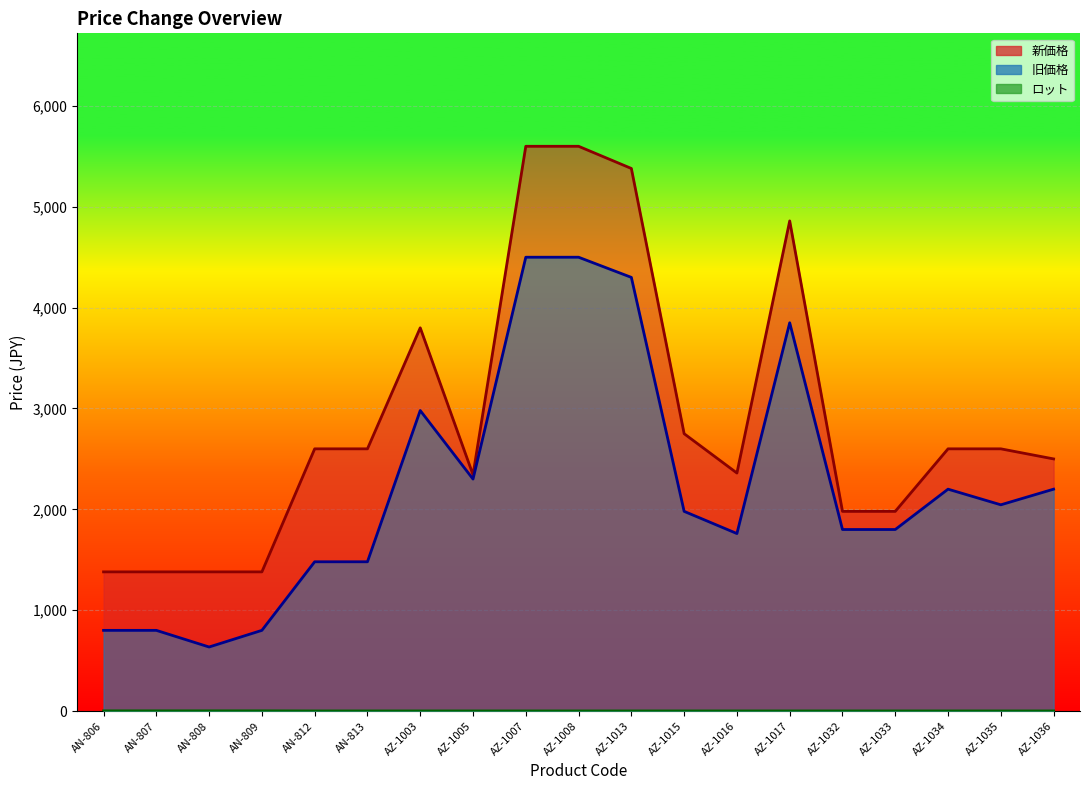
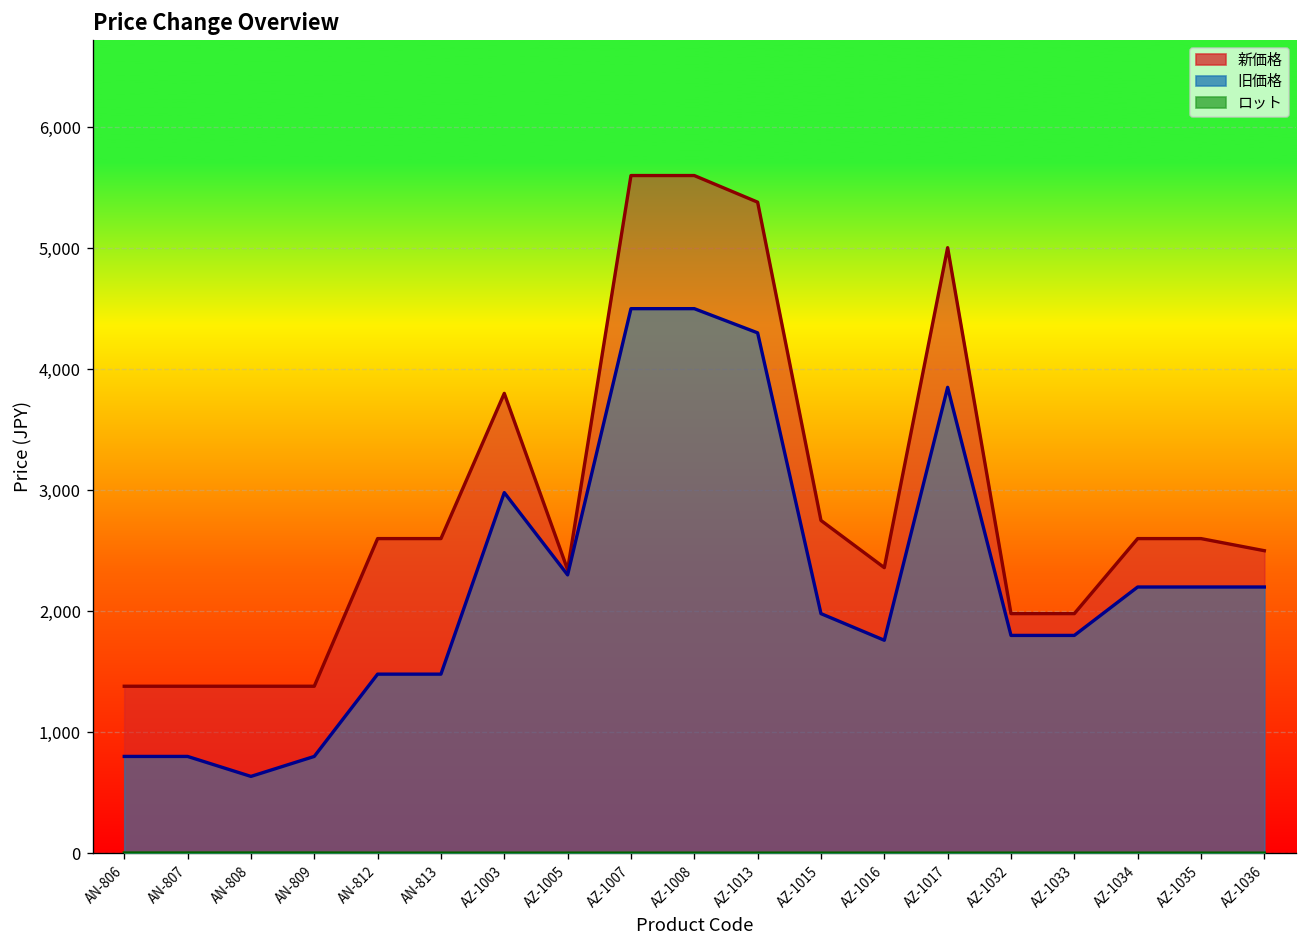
  {
    "新価格": {
      "AN-806": "1,380",
      "AN-807": "1,380",
      "AN-808": "1,380",
      "AN-809": "1,380",
      "AN-812": "2,600",
      "AN-813": "2,600",
      "AZ-1003": "3,800",
      "AZ-1005": "2,340",
      "AZ-1007": "5,600",
      "AZ-1008": "5,600",
      "AZ-1013": "5,380",
      "AZ-1015": "2,750",
      "AZ-1016": "2,360",
-     "AZ-1017": "4,860",
+     "AZ-1017": "5,000",
      "AZ-1032": "1,980",
      "AZ-1033": "1,980",
      "AZ-1034": "2,600",
      "AZ-1035": "2,600",
      "AZ-1036": "2,500"
    },
    "旧価格": {
      "AN-806": "800",
      "AN-807": "800",
      "AN-808": "640",
      "AN-809": "800",
      "AN-812": "1,480",
      "AN-813": "1,480",
      "AZ-1003": "2,980",
      "AZ-1005": "2,300",
      "AZ-1007": "4,500",
      "AZ-1008": "4,500",
      "AZ-1013": "4,300",
      "AZ-1015": "1,980",
      "AZ-1016": "1,760",
      "AZ-1017": "3,850",
      "AZ-1032": "1,800",
      "AZ-1033": "1,800",
      "AZ-1034": "2,200",
-     "AZ-1035": "2,050",
+     "AZ-1035": "2,200",
      "AZ-1036": "2,200"
    },
    "ロット": {
      "AN-806": "0",
      "AN-807": "0",
      "AN-808": "0",
      "AN-809": "0",
      "AN-812": "0",
      "AN-813": "0",
      "AZ-1003": "0",
      "AZ-1005": "0",
      "AZ-1007": "0",
      "AZ-1008": "0",
      "AZ-1013": "0",
      "AZ-1015": "0",
      "AZ-1016": "0",
      "AZ-1017": "0",
      "AZ-1032": "0",
      "AZ-1033": "0",
      "AZ-1034": "0",
      "AZ-1035": "0",
      "AZ-1036": "0"
    }
  }
